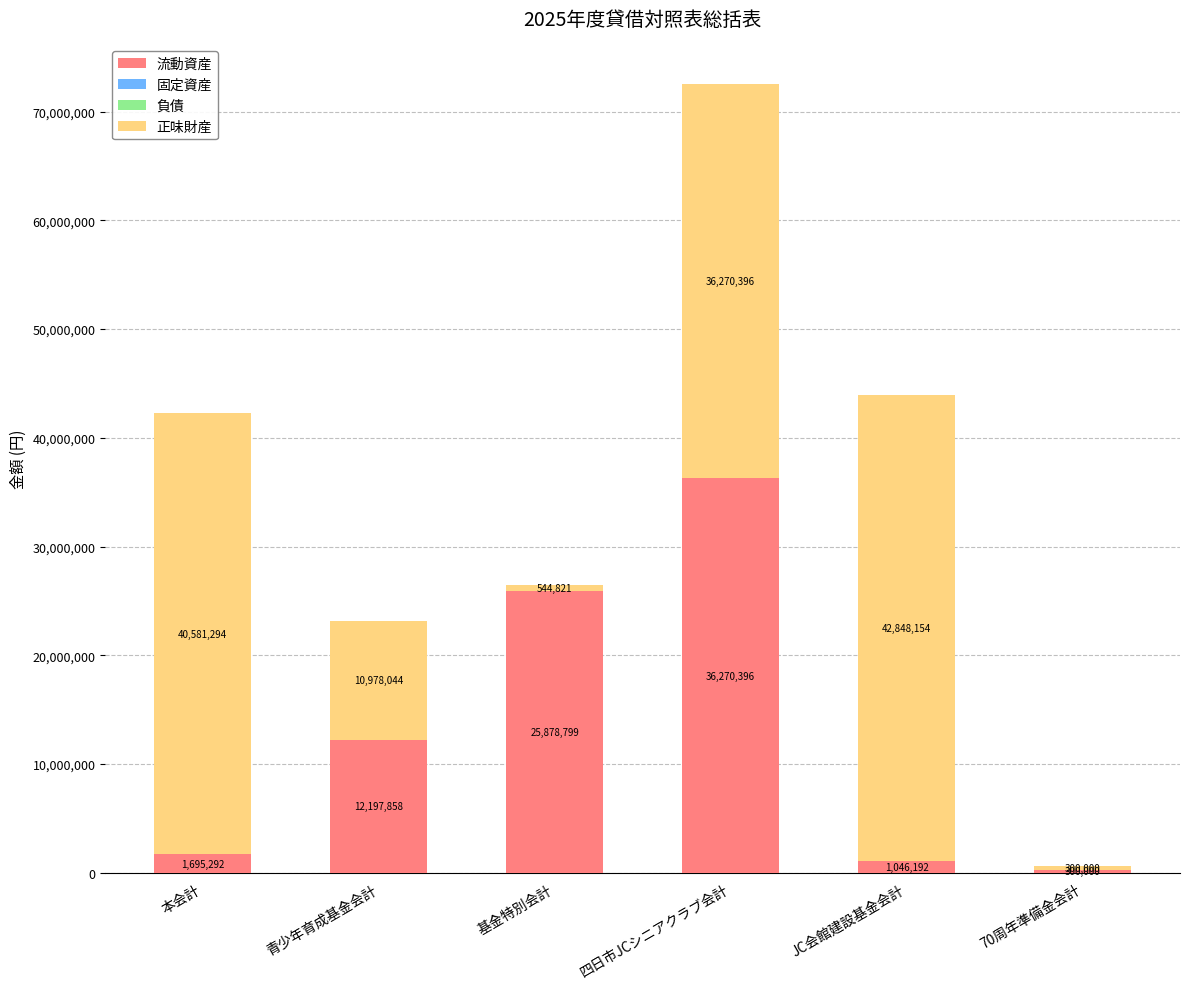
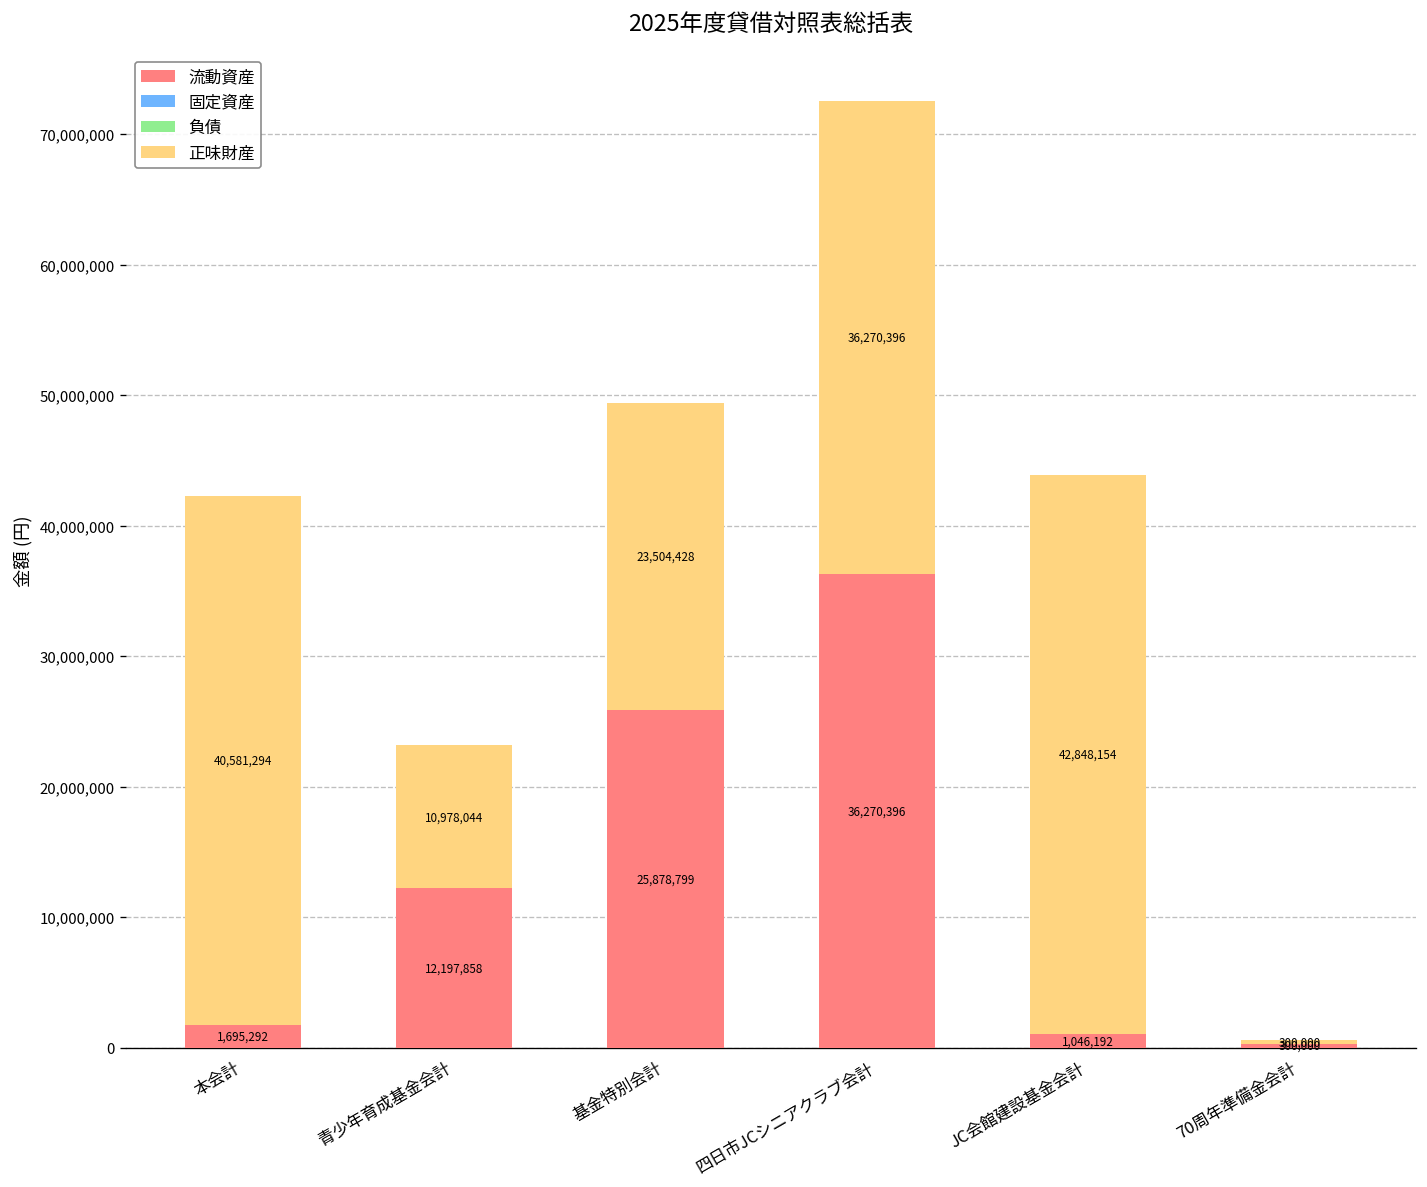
  {
    "負債": {
      "本会計": "1,695,292",
      "青少年育成基金会計": "12,197,858",
      "基金特別会計": "25,878,799",
      "四日市JCシニアクラブ会計": "36,270,396",
      "JC会館建設基金会計": "1,046,192"
    },
    "正味財産": {
      "本会計": "40,581,294",
      "青少年育成基金会計": "10,978,044",
-     "基金特別会計": "544,821",
+     "基金特別会計": "23,504,428",
      "四日市JCシニアクラブ会計": "36,270,396",
      "JC会館建設基金会計": "42,848,154"
    }
  }
